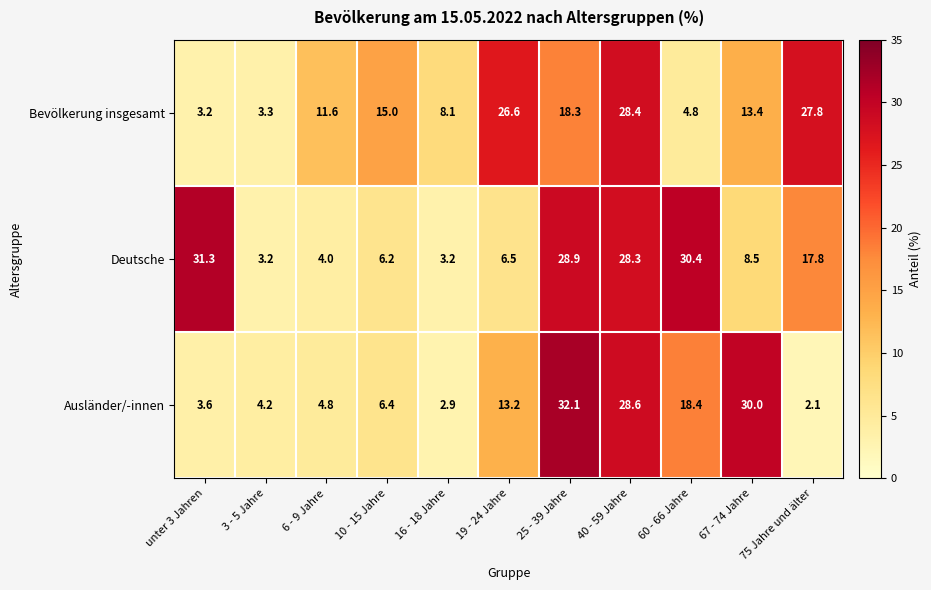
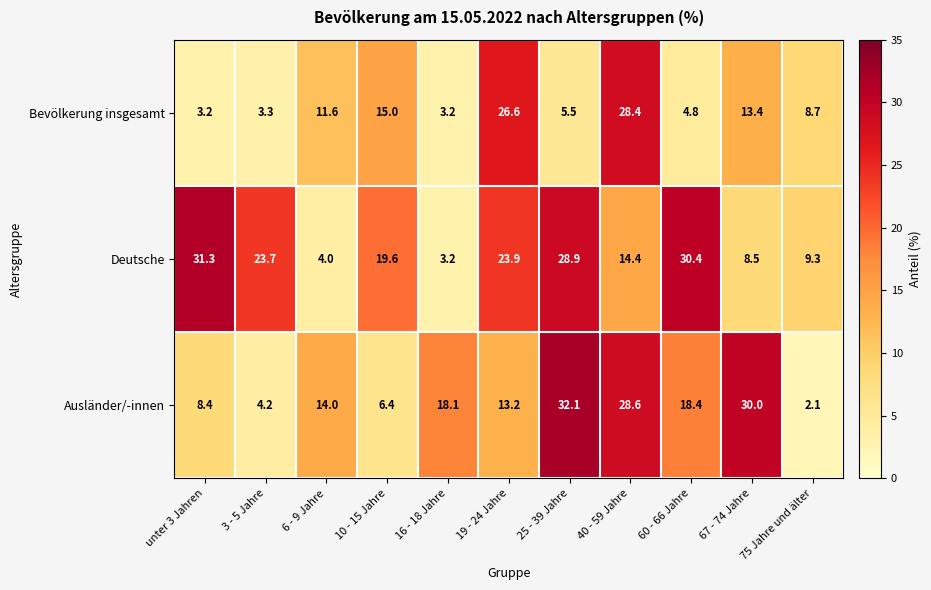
  {
    "Bevölkerung insgesamt": {
      "unter 3 Jahren": 3.2,
      "3 - 5 Jahre": 3.3,
      "6 - 9 Jahre": 11.6,
      "10 - 15 Jahre": 15.0,
-     "16 - 18 Jahre": 8.1,
+     "16 - 18 Jahre": 3.2,
      "19 - 24 Jahre": 26.6,
-     "25 - 39 Jahre": 18.3,
+     "25 - 39 Jahre": 5.5,
      "40 - 59 Jahre": 28.4,
      "60 - 66 Jahre": 4.8,
      "67 - 74 Jahre": 13.4,
-     "75 Jahre und älter": 27.8
+     "75 Jahre und älter": 8.7
    },
    "Deutsche": {
      "unter 3 Jahren": 31.3,
-     "3 - 5 Jahre": 3.2,
+     "3 - 5 Jahre": 23.7,
      "6 - 9 Jahre": 4.0,
-     "10 - 15 Jahre": 6.2,
+     "10 - 15 Jahre": 19.6,
      "16 - 18 Jahre": 3.2,
-     "19 - 24 Jahre": 6.5,
+     "19 - 24 Jahre": 23.9,
      "25 - 39 Jahre": 28.9,
-     "40 - 59 Jahre": 28.3,
+     "40 - 59 Jahre": 14.4,
      "60 - 66 Jahre": 30.4,
      "67 - 74 Jahre": 8.5,
-     "75 Jahre und älter": 17.8
+     "75 Jahre und älter": 9.3
    },
    "Ausländer/-innen": {
-     "unter 3 Jahren": 3.6,
+     "unter 3 Jahren": 8.4,
      "3 - 5 Jahre": 4.2,
-     "6 - 9 Jahre": 4.8,
+     "6 - 9 Jahre": 14.0,
      "10 - 15 Jahre": 6.4,
-     "16 - 18 Jahre": 2.9,
+     "16 - 18 Jahre": 18.1,
      "19 - 24 Jahre": 13.2,
      "25 - 39 Jahre": 32.1,
      "40 - 59 Jahre": 28.6,
      "60 - 66 Jahre": 18.4,
      "67 - 74 Jahre": 30.0,
      "75 Jahre und älter": 2.1
    }
  }
